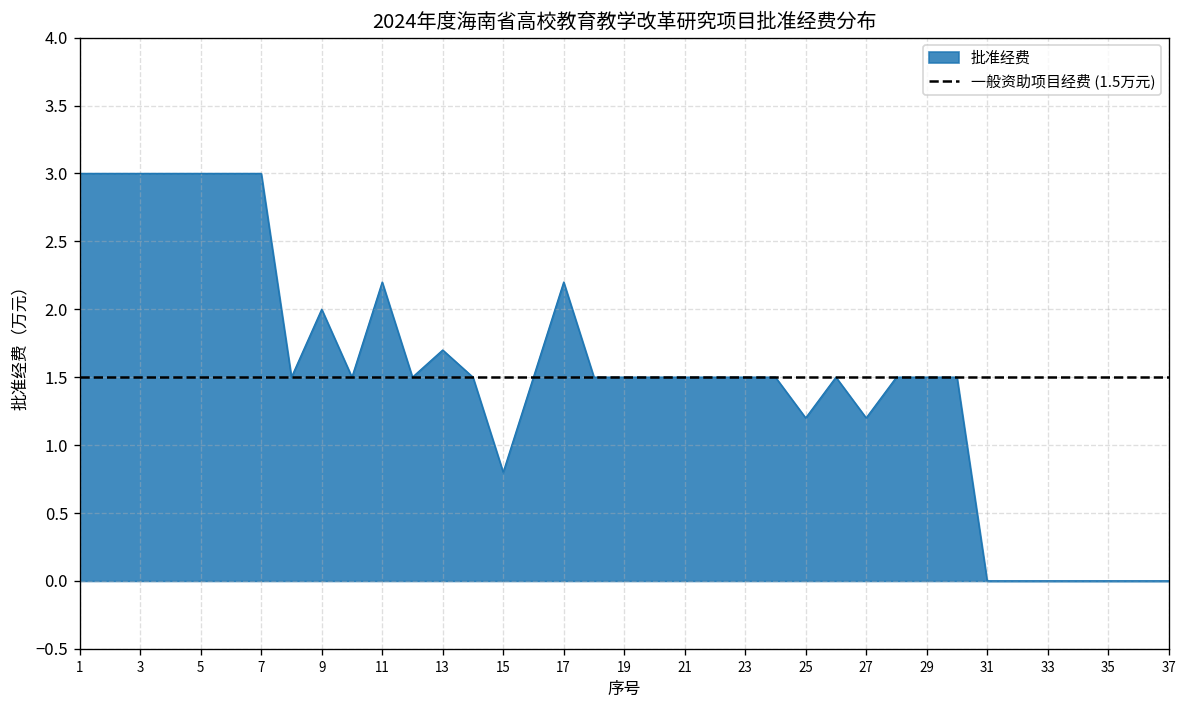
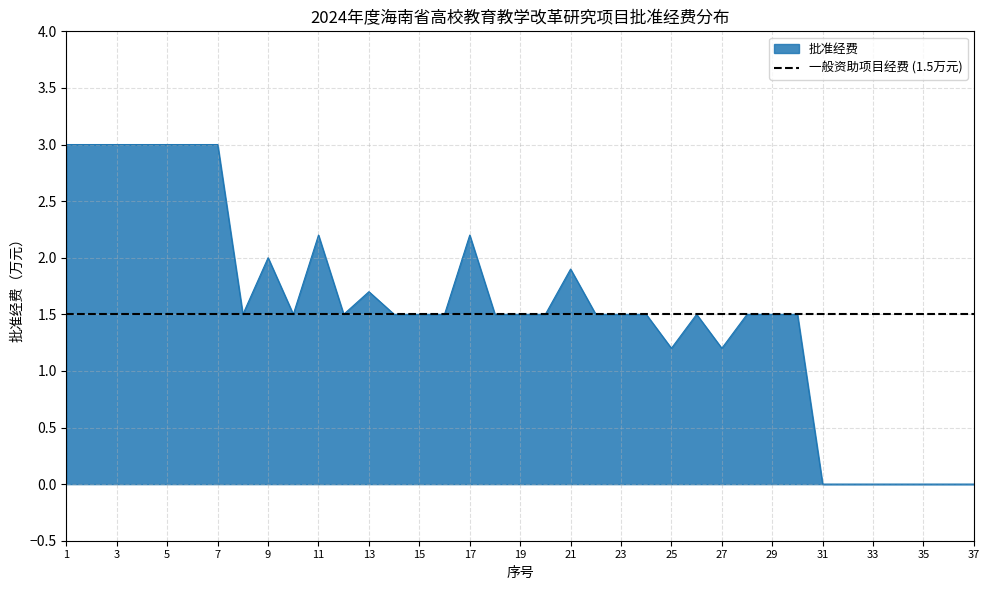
  {
    "1": 3.0,
    "3": 3.0,
    "5": 3.0,
    "7": 3.0,
    "9": 2.0,
    "11": 2.2,
    "13": 1.7,
-   "15": 0.8,
+   "15": 1.5,
    "17": 2.2,
    "19": 1.5,
-   "21": 1.5,
+   "21": 1.9,
    "23": 1.5,
    "25": 1.2,
    "27": 1.2,
    "29": 1.5,
    "31": 0.0,
    "33": 0.0,
    "35": 0.0,
    "37": 0.0
  }
